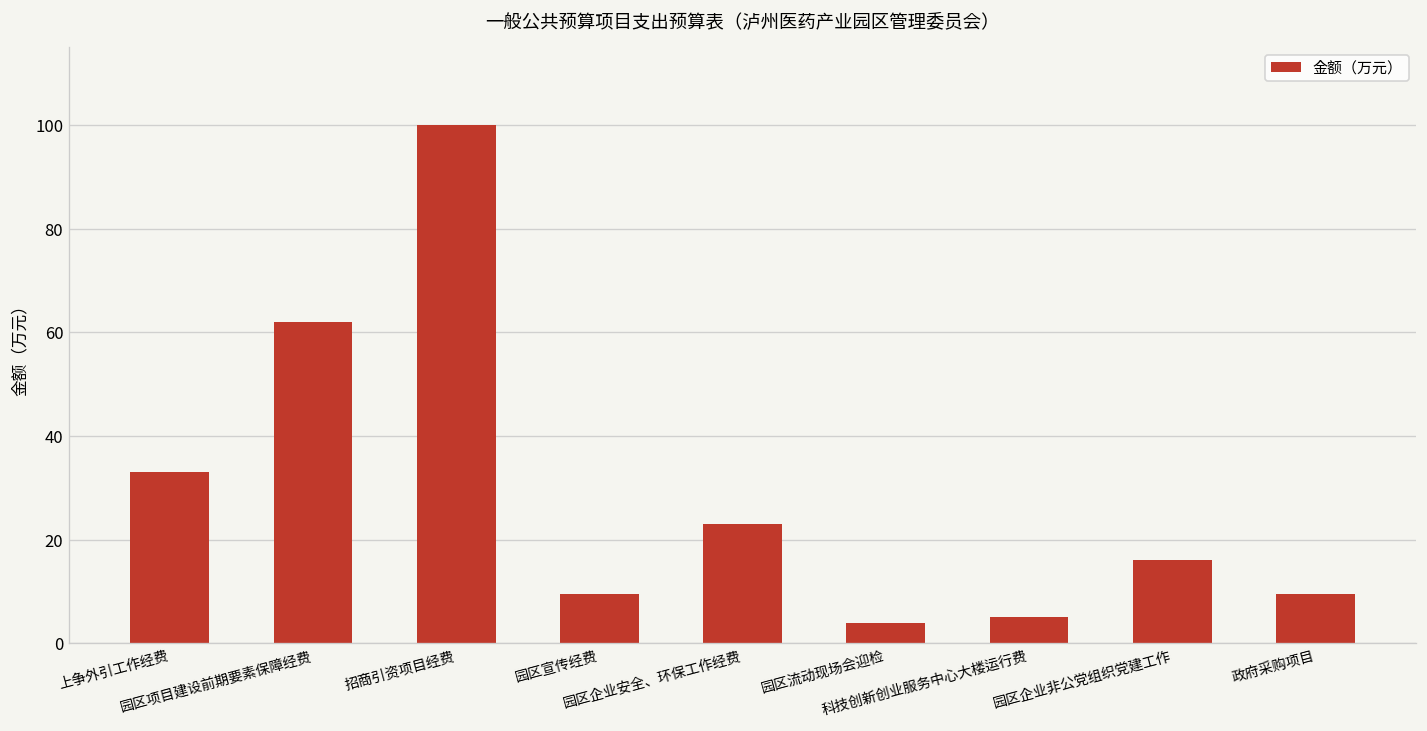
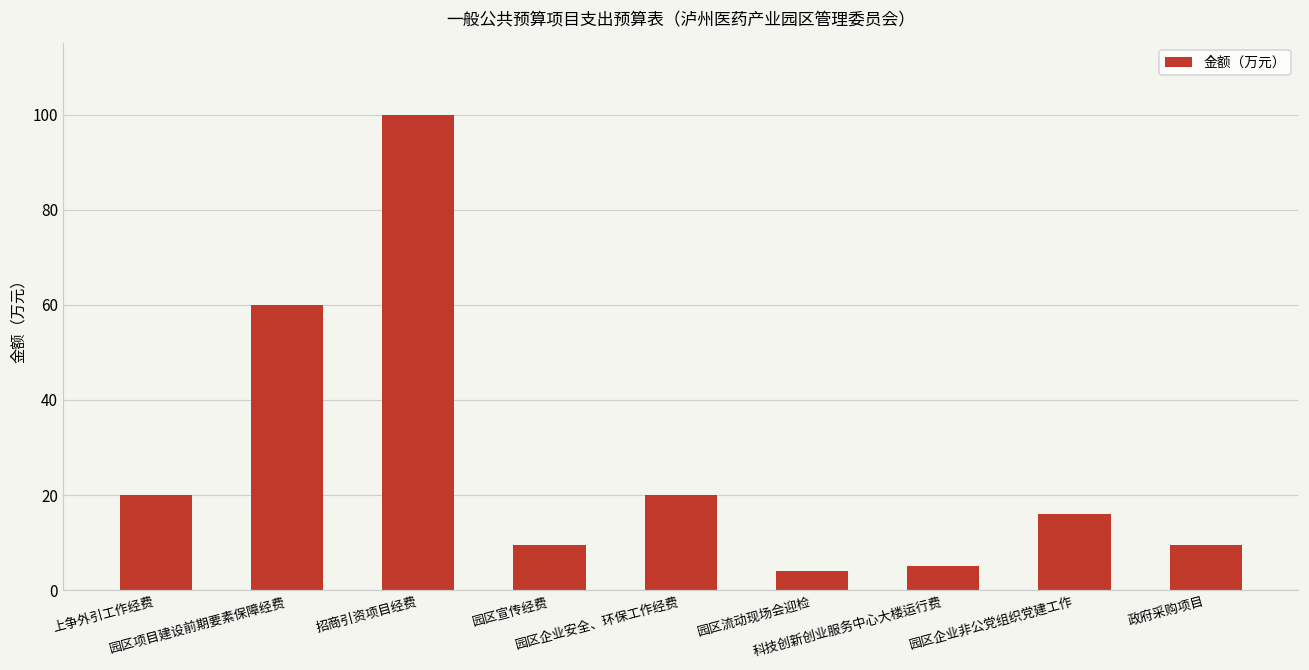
  {
-   "上争外引工作经费": 33,
-   "园区项目建设前期要素保障经费": 62,
+   "上争外引工作经费": 20,
+   "园区项目建设前期要素保障经费": 60,
    "招商引资项目经费": 100,
    "园区宣传经费": 10,
-   "园区企业安全、环保工作经费": 23,
+   "园区企业安全、环保工作经费": 20,
    "园区流动现场会迎检": 4,
    "科技创新创业服务中心大楼运行费": 5,
    "园区企业非公党组织党建工作": 16,
    "政府采购项目": 10
  }
